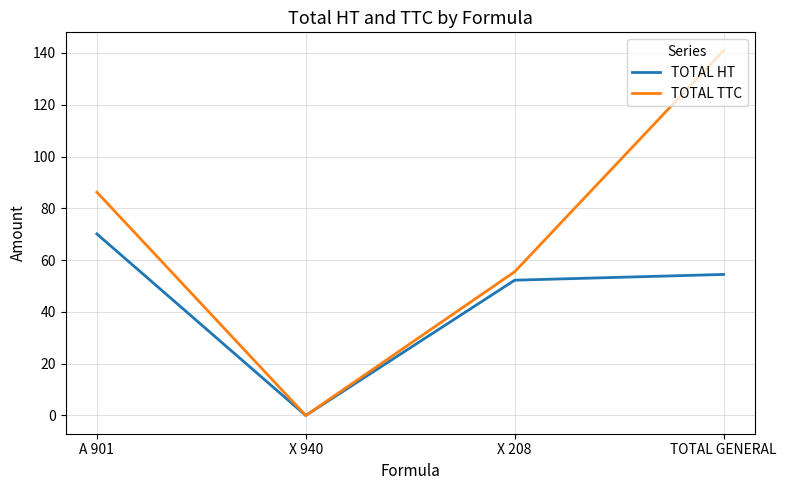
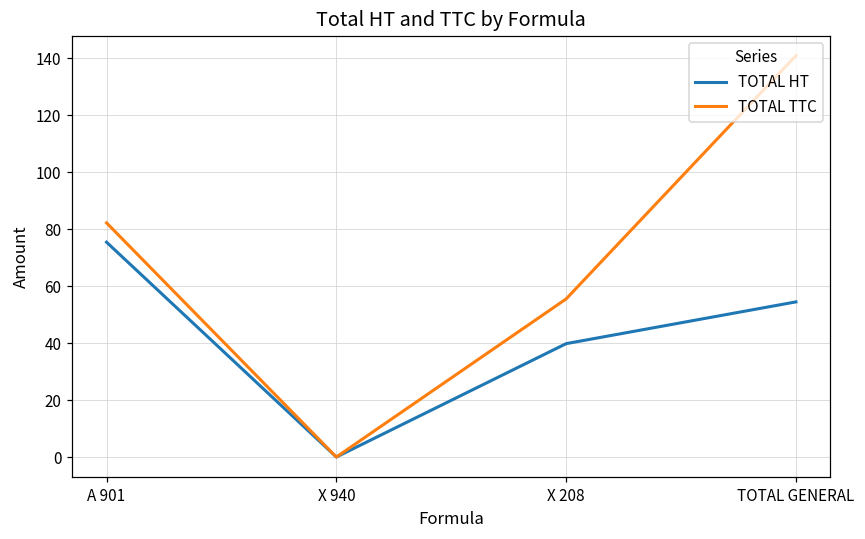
  {
    "TOTAL HT": {
-     "A 901": 70,
-     "X 208": 52,
+     "A 901": 75,
+     "X 208": 40,
      "TOTAL GENERAL": 54
    },
    "TOTAL TTC": {
-     "A 901": 86,
+     "A 901": 82,
      "X 208": 56
    }
  }
